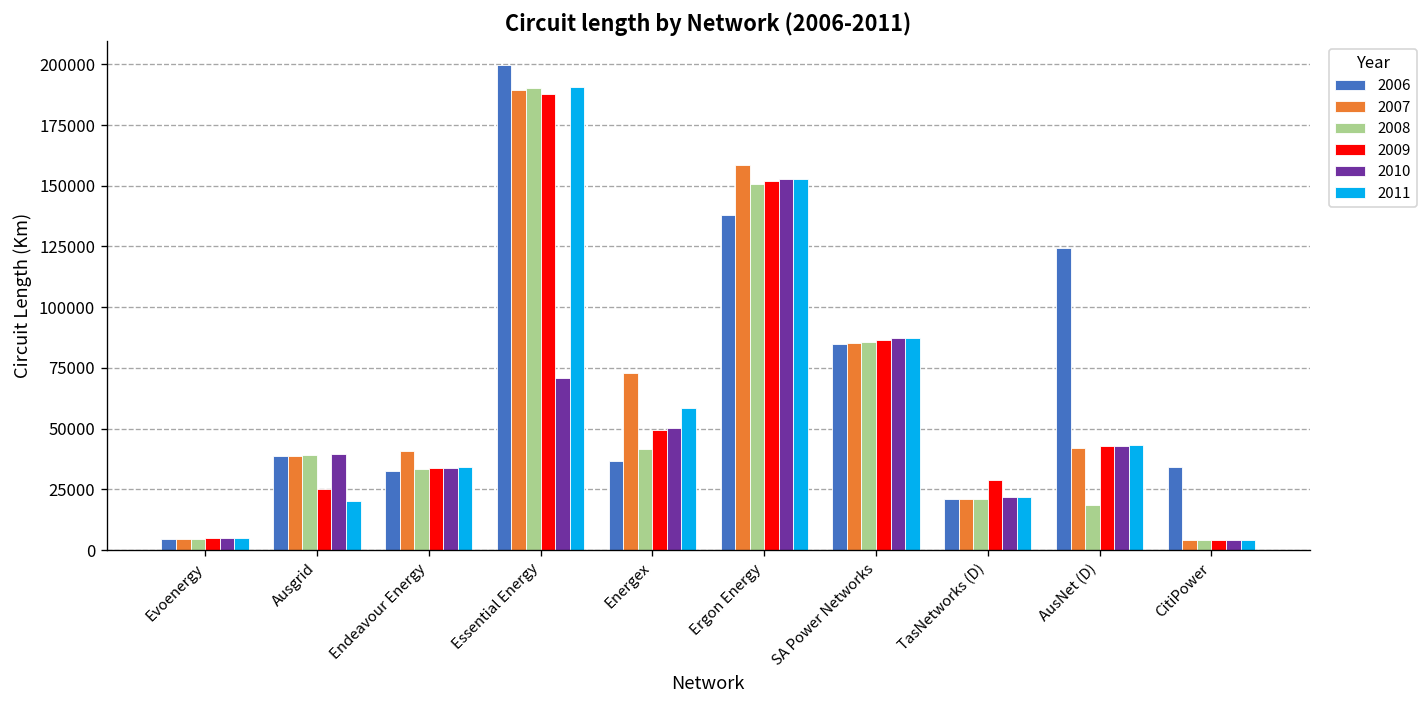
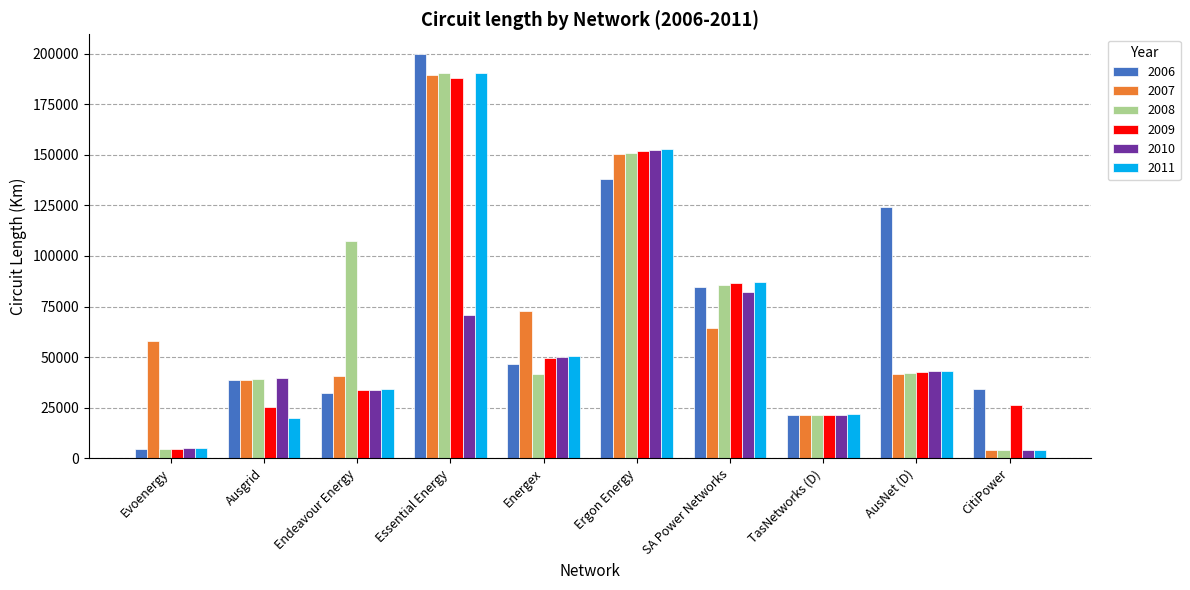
  {
    "2006": {
      "Evoenergy": 5000,
      "Ausgrid": 39000,
      "Endeavour Energy": 32000,
      "Essential Energy": 200000,
-     "Energex": 36000,
+     "Energex": 47000,
      "Ergon Energy": 138000,
      "SA Power Networks": 85000,
      "TasNetworks (D)": 21000,
      "AusNet (D)": 124000,
      "CitiPower": 34000
    },
    "2007": {
-     "Evoenergy": 5000,
+     "Evoenergy": 58000,
      "Ausgrid": 39000,
      "Endeavour Energy": 41000,
      "Essential Energy": 189000,
      "Energex": 73000,
-     "Ergon Energy": 159000,
-     "SA Power Networks": 85000,
+     "Ergon Energy": 150000,
+     "SA Power Networks": 65000,
      "TasNetworks (D)": 21000,
      "AusNet (D)": 42000,
      "CitiPower": 4000
    },
    "2008": {
      "Evoenergy": 5000,
      "Ausgrid": 39000,
-     "Endeavour Energy": 33000,
+     "Endeavour Energy": 107000,
      "Essential Energy": 190000,
      "Energex": 42000,
      "Ergon Energy": 151000,
      "SA Power Networks": 86000,
      "TasNetworks (D)": 21000,
-     "AusNet (D)": 19000,
+     "AusNet (D)": 42000,
      "CitiPower": 4000
    },
    "2009": {
      "Evoenergy": 5000,
      "Ausgrid": 25000,
      "Endeavour Energy": 34000,
      "Essential Energy": 188000,
      "Energex": 49000,
      "Ergon Energy": 152000,
      "SA Power Networks": 87000,
-     "TasNetworks (D)": 29000,
+     "TasNetworks (D)": 21000,
      "AusNet (D)": 43000,
-     "CitiPower": 4000
+     "CitiPower": 26000
    },
    "2010": {
      "Evoenergy": 5000,
      "Ausgrid": 40000,
      "Endeavour Energy": 34000,
      "Essential Energy": 71000,
      "Energex": 50000,
      "Ergon Energy": 153000,
-     "SA Power Networks": 87000,
+     "SA Power Networks": 82000,
      "TasNetworks (D)": 22000,
      "AusNet (D)": 43000,
      "CitiPower": 4000
    },
    "2011": {
      "Evoenergy": 5000,
      "Ausgrid": 20000,
      "Endeavour Energy": 34000,
      "Essential Energy": 191000,
-     "Energex": 58000,
+     "Energex": 51000,
      "Ergon Energy": 153000,
      "SA Power Networks": 87000,
      "TasNetworks (D)": 22000,
      "AusNet (D)": 43000,
      "CitiPower": 4000
    }
  }
